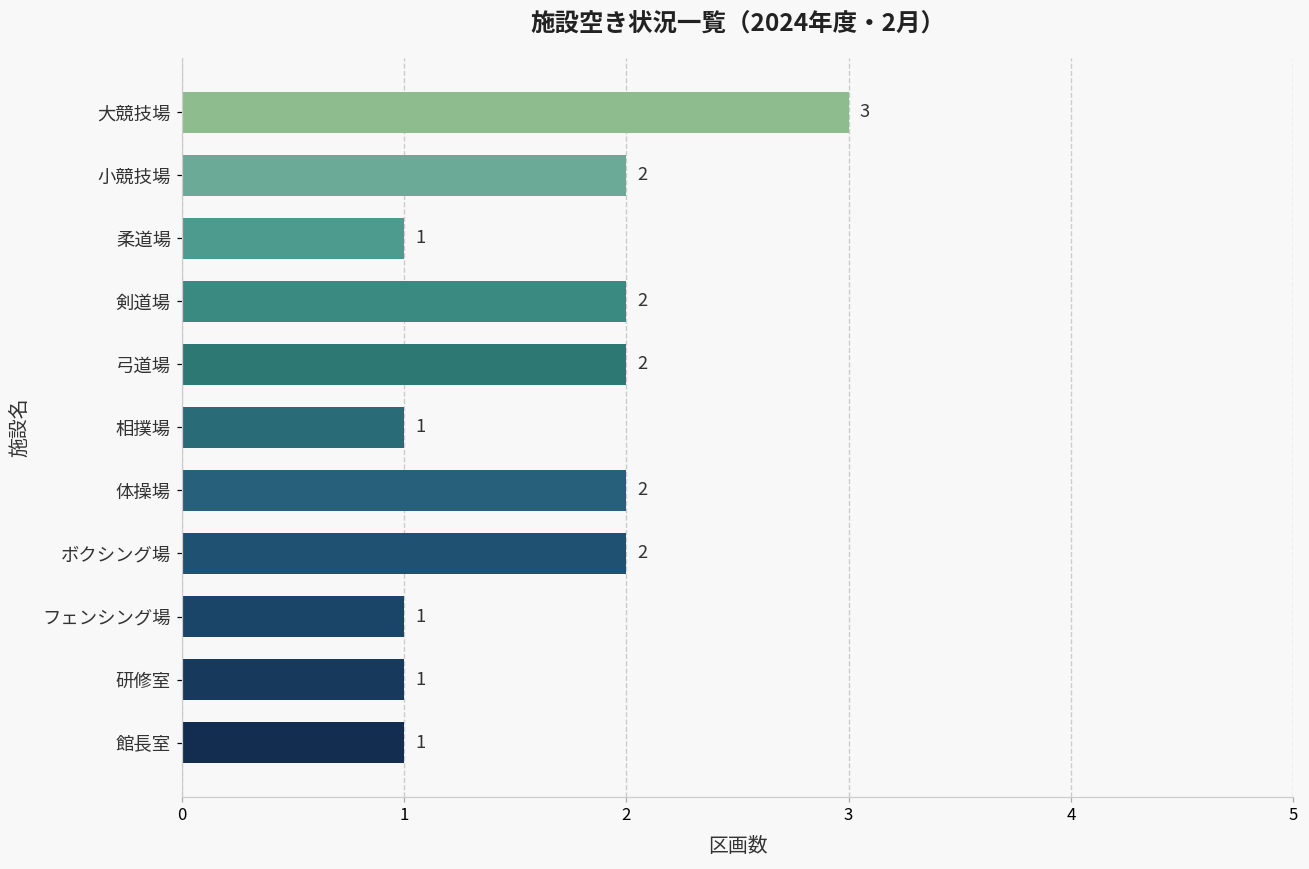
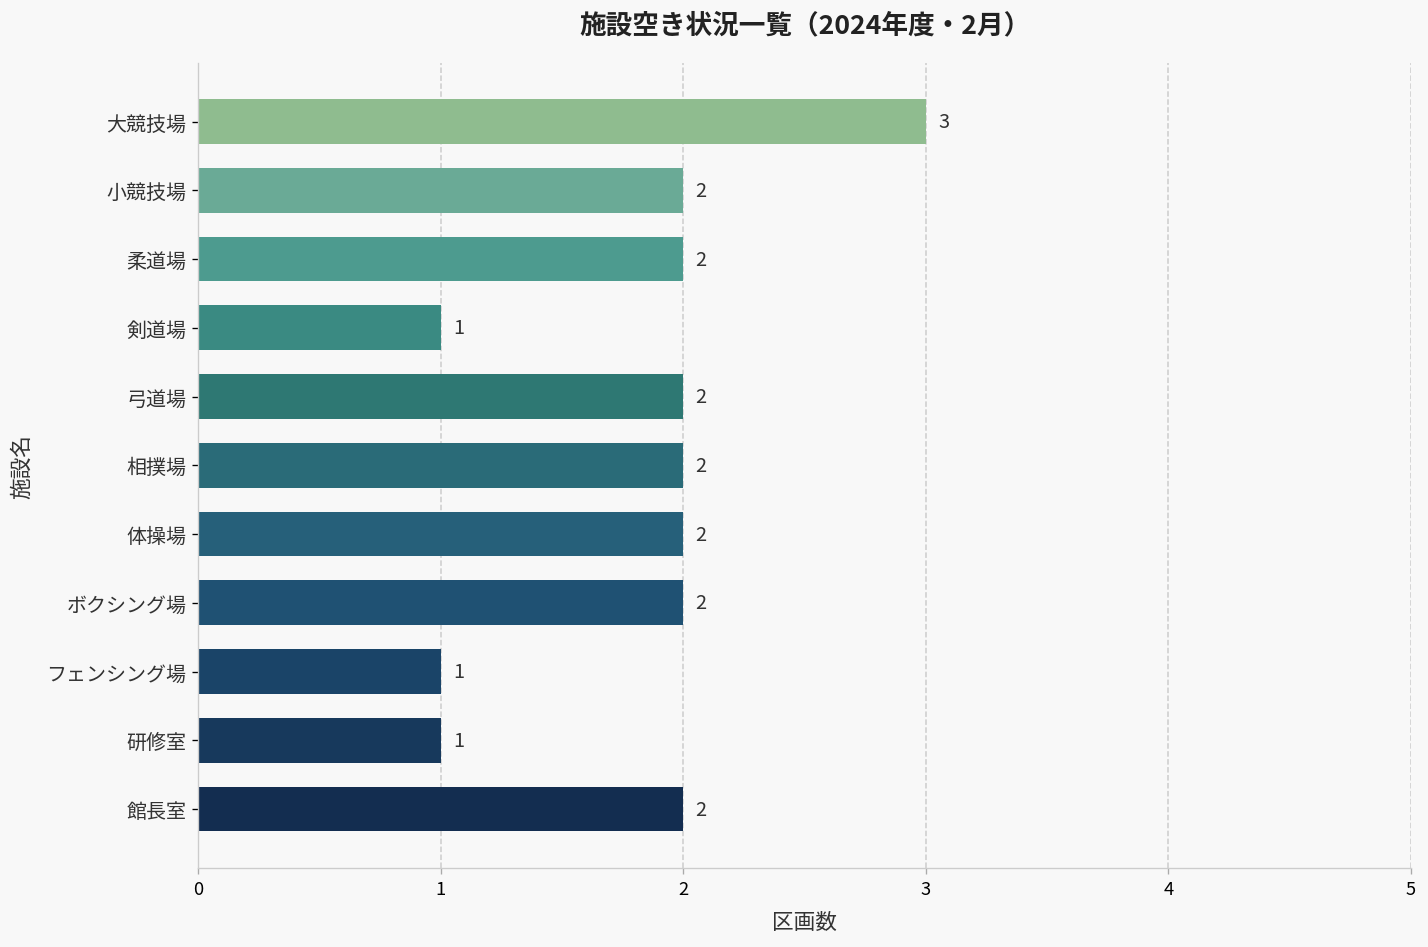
  {
    "大競技場": 3,
    "小競技場": 2,
-   "柔道場": 1,
-   "剣道場": 2,
+   "柔道場": 2,
+   "剣道場": 1,
    "弓道場": 2,
-   "相撲場": 1,
+   "相撲場": 2,
    "体操場": 2,
    "ボクシング場": 2,
    "フェンシング場": 1,
    "研修室": 1,
-   "館長室": 1
+   "館長室": 2
  }
